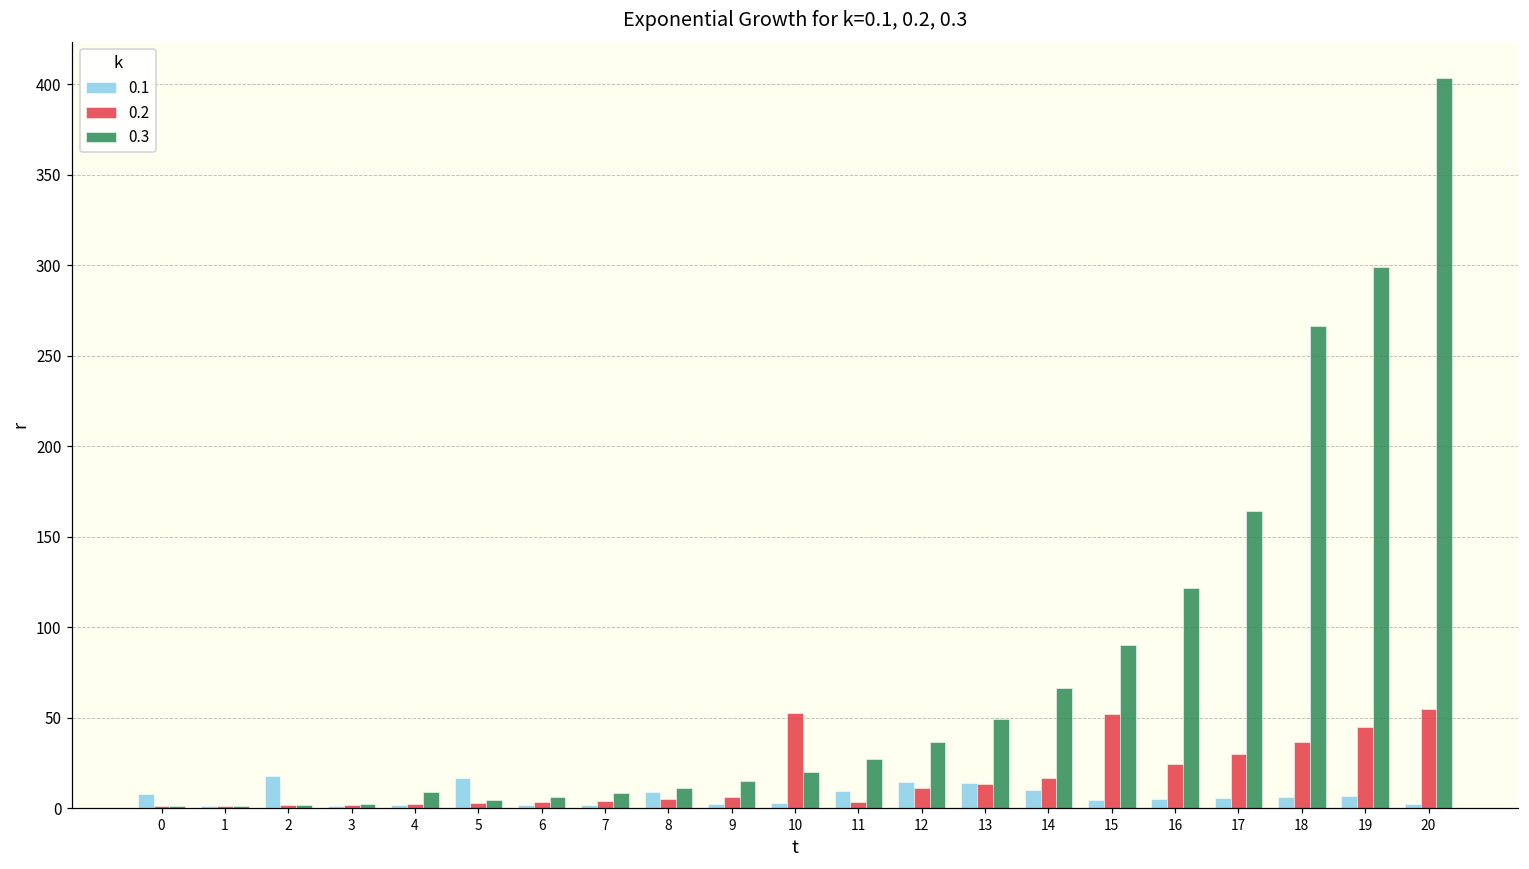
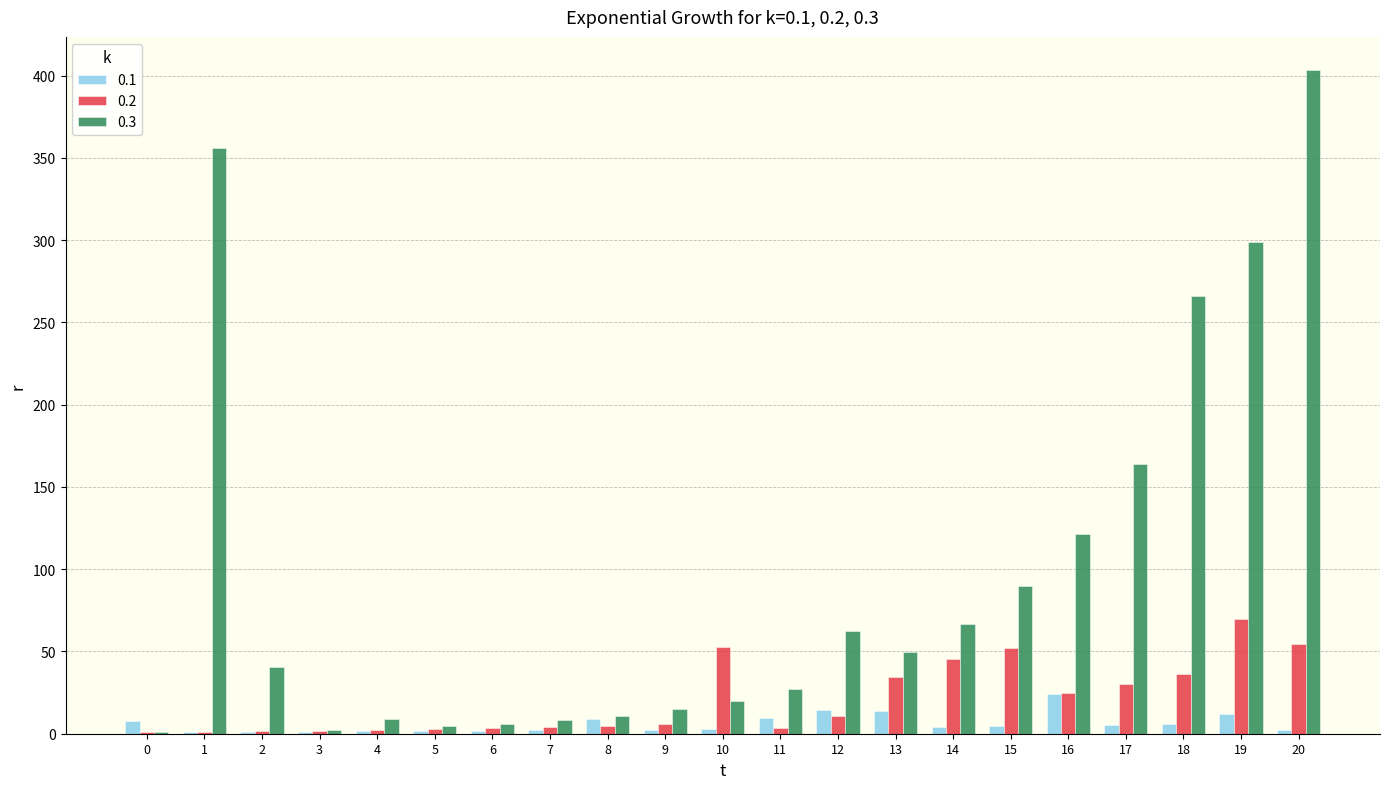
  {
    "0.1": {
      "0": 8,
-     "2": 18,
-     "5": 17,
+     "2": 1,
+     "5": 2,
      "6": 2,
      "7": 2,
      "8": 9,
      "9": 2,
      "10": 3,
      "11": 10,
      "12": 14,
      "13": 14,
-     "14": 10,
+     "14": 4,
      "15": 4,
-     "16": 5,
+     "16": 24,
      "17": 5,
      "18": 6,
-     "19": 7,
+     "19": 12,
      "20": 2
    },
    "0.2": {
      "3": 2,
      "4": 2,
      "5": 3,
      "6": 3,
      "7": 4,
      "8": 5,
      "9": 6,
      "10": 53,
      "11": 3,
      "12": 11,
-     "13": 13,
-     "14": 16,
+     "13": 35,
+     "14": 45,
      "15": 52,
      "16": 25,
      "17": 30,
      "18": 37,
-     "19": 45,
+     "19": 69,
      "20": 55
    },
    "0.3": {
-     "1": 1,
-     "2": 2,
+     "1": 356,
+     "2": 41,
      "3": 2,
      "4": 9,
      "5": 4,
      "6": 6,
      "7": 8,
      "8": 11,
      "9": 15,
      "10": 20,
      "11": 27,
-     "12": 37,
+     "12": 62,
      "13": 49,
      "14": 67,
      "15": 90,
      "16": 122,
      "17": 164,
      "18": 266,
      "19": 299,
      "20": 403
    }
  }
